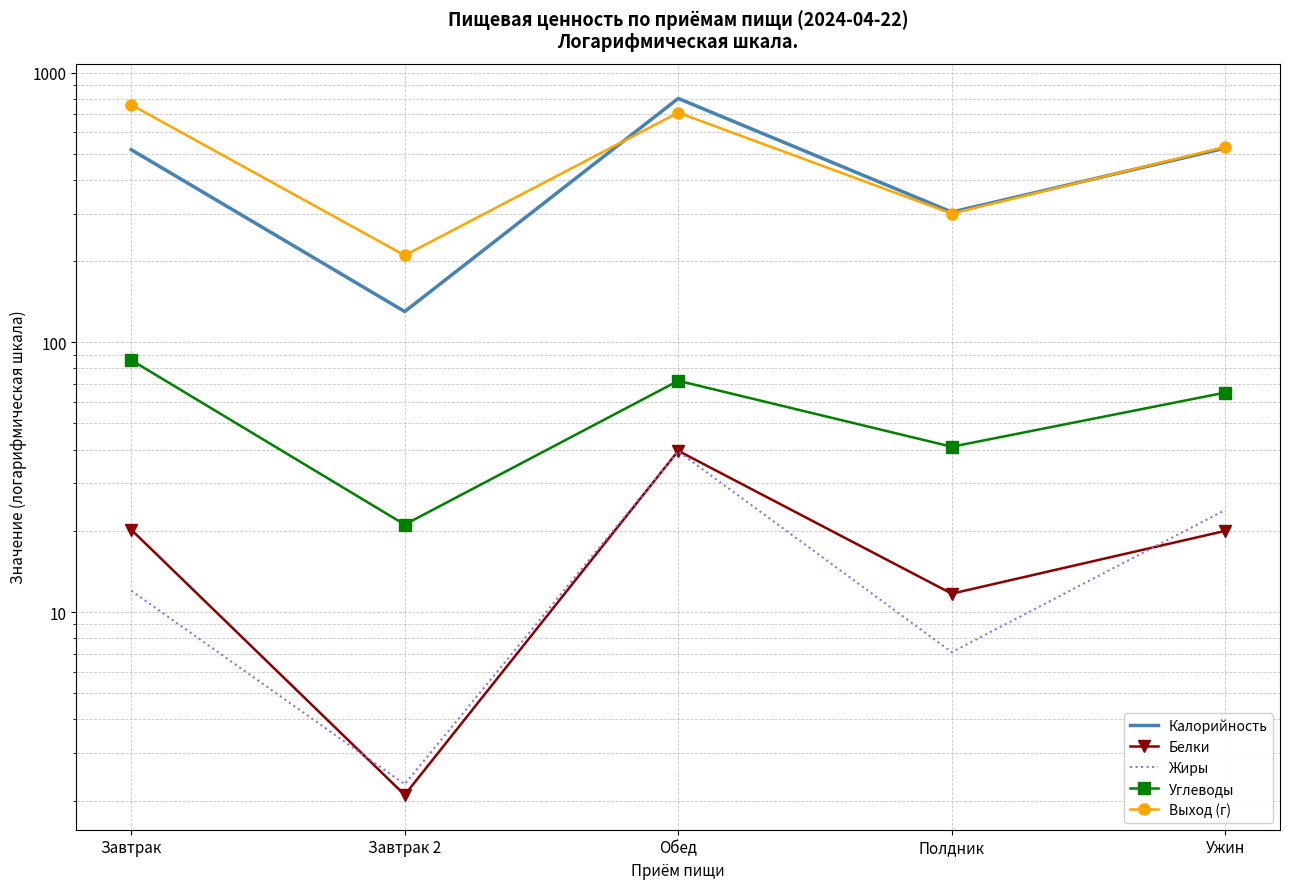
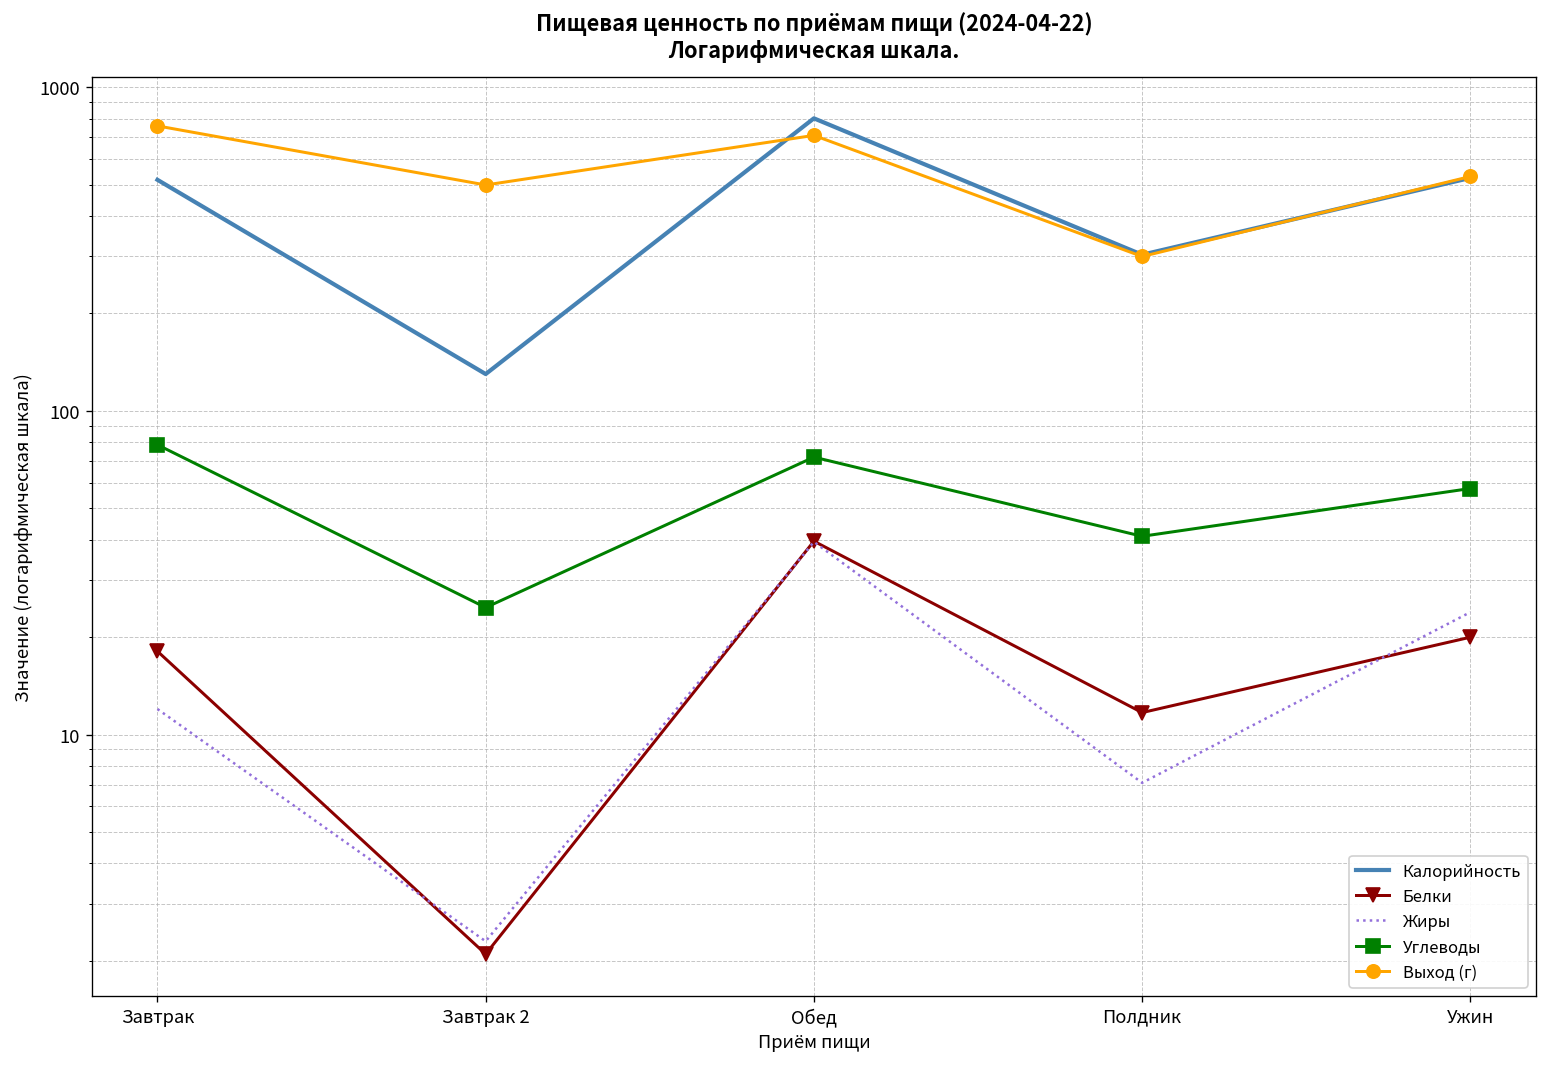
  {
    "Калорийность": {
      "Завтрак": 520,
      "Завтрак 2": 130,
      "Обед": 800
    },
    "Белки": {
-     "Завтрак": 20,
+     "Завтрак": 18,
      "Завтрак 2": 2.1,
      "Полдник": 11.7,
      "Ужин": 20
    },
    "Жиры": {
      "Завтрак": 12,
      "Завтрак 2": 2.3,
      "Полдник": 7,
      "Ужин": 24
    },
    "Углеводы": {
-     "Завтрак": 86,
-     "Завтрак 2": 21,
+     "Завтрак": 79,
+     "Завтрак 2": 25,
      "Обед": 72,
      "Полдник": 41,
-     "Ужин": 65
+     "Ужин": 58
    },
    "Выход (г)": {
      "Завтрак": 760,
-     "Завтрак 2": 210,
+     "Завтрак 2": 500,
      "Обед": 710
    }
  }
